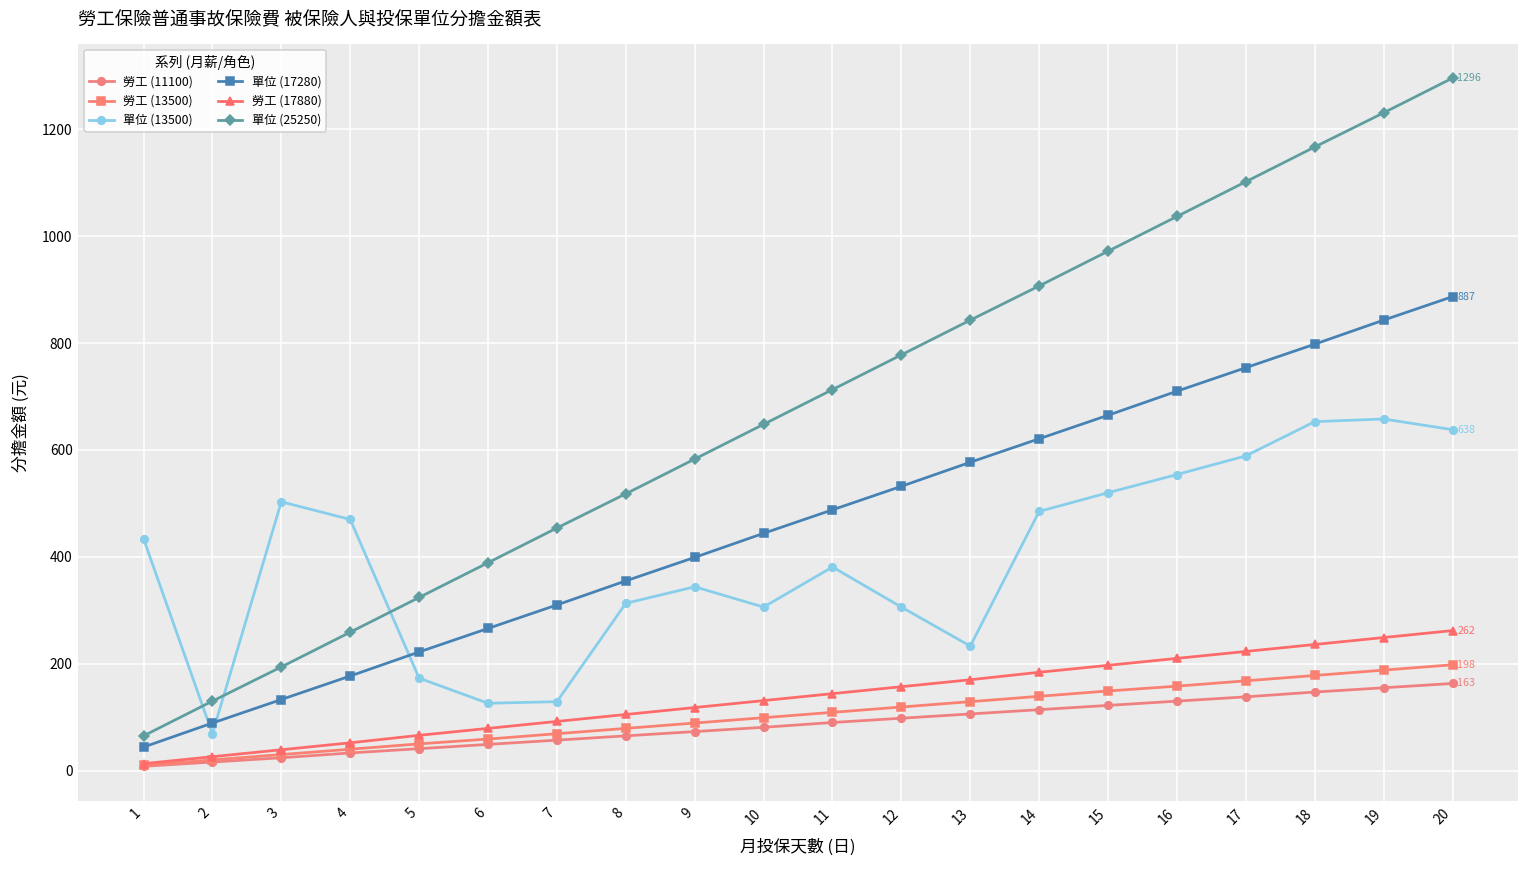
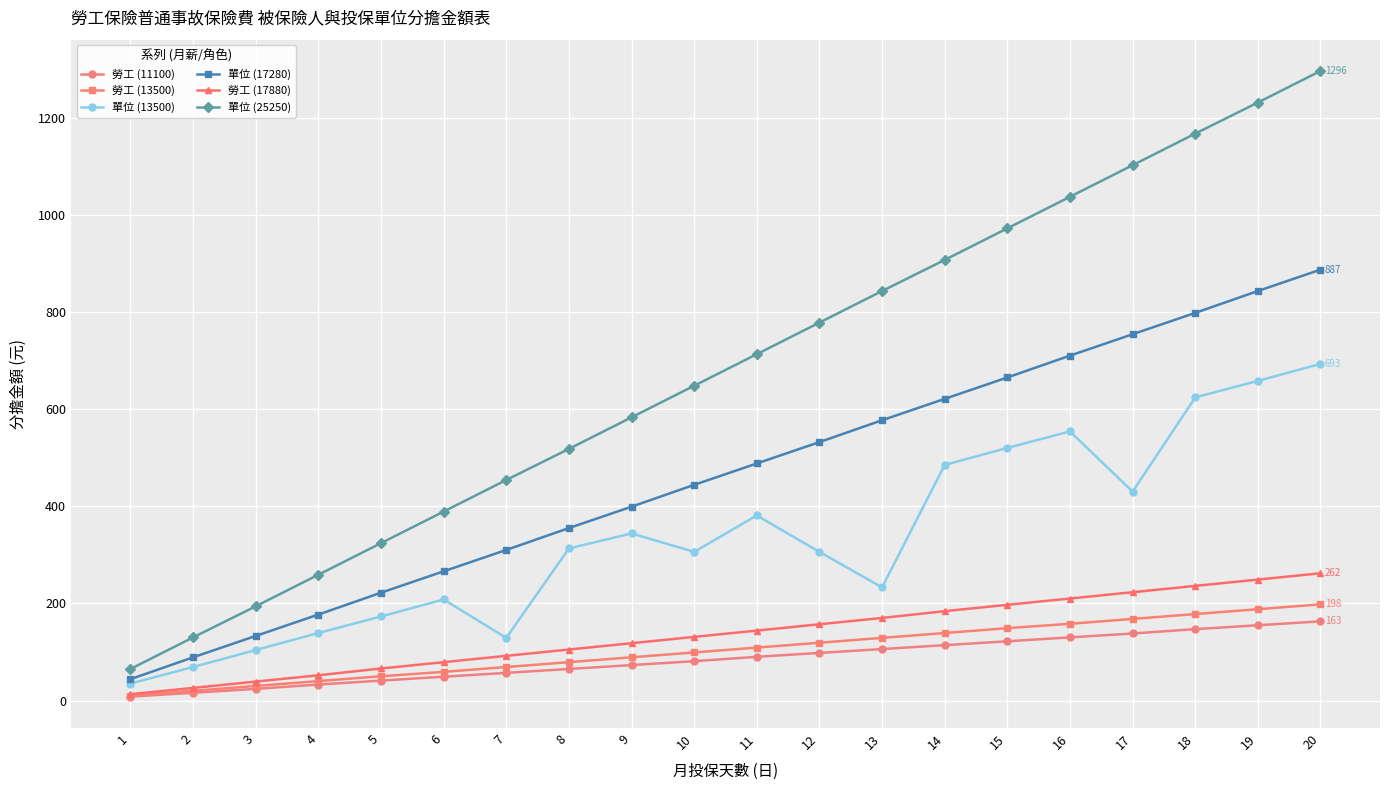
  {
    "單位 (13500)": {
-     "1": 430,
-     "3": 500,
-     "4": 470,
-     "6": 130,
-     "17": 590,
-     "18": 650,
-     "20": 638
+     "1": 40,
+     "3": 100,
+     "4": 140,
+     "6": 210,
+     "17": 430,
+     "18": 620,
+     "20": 693
    }
  }
